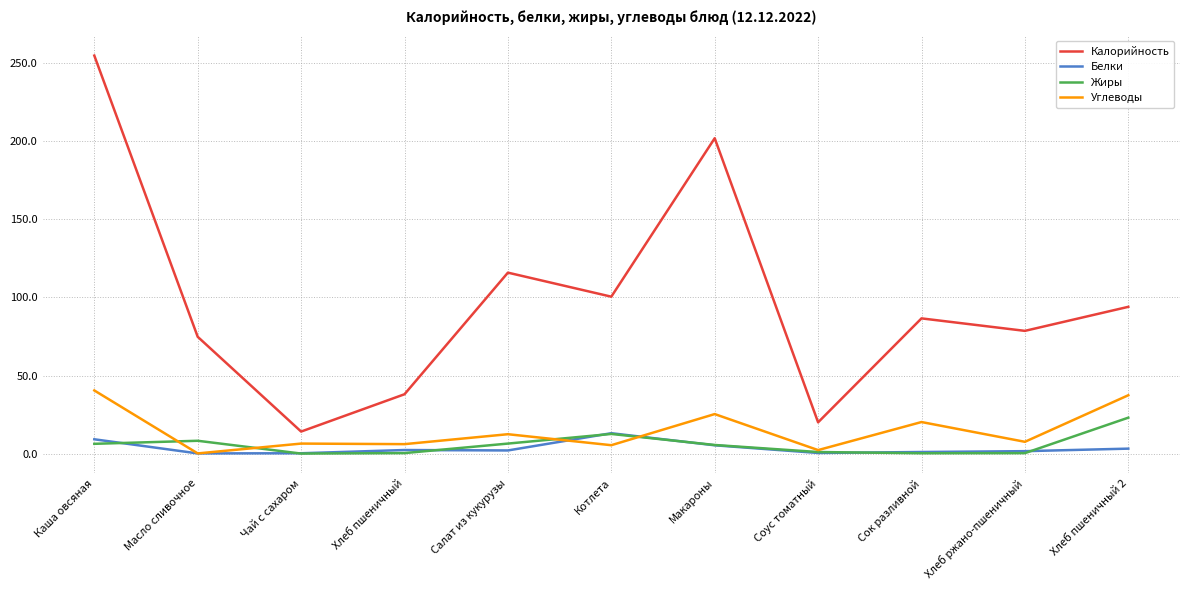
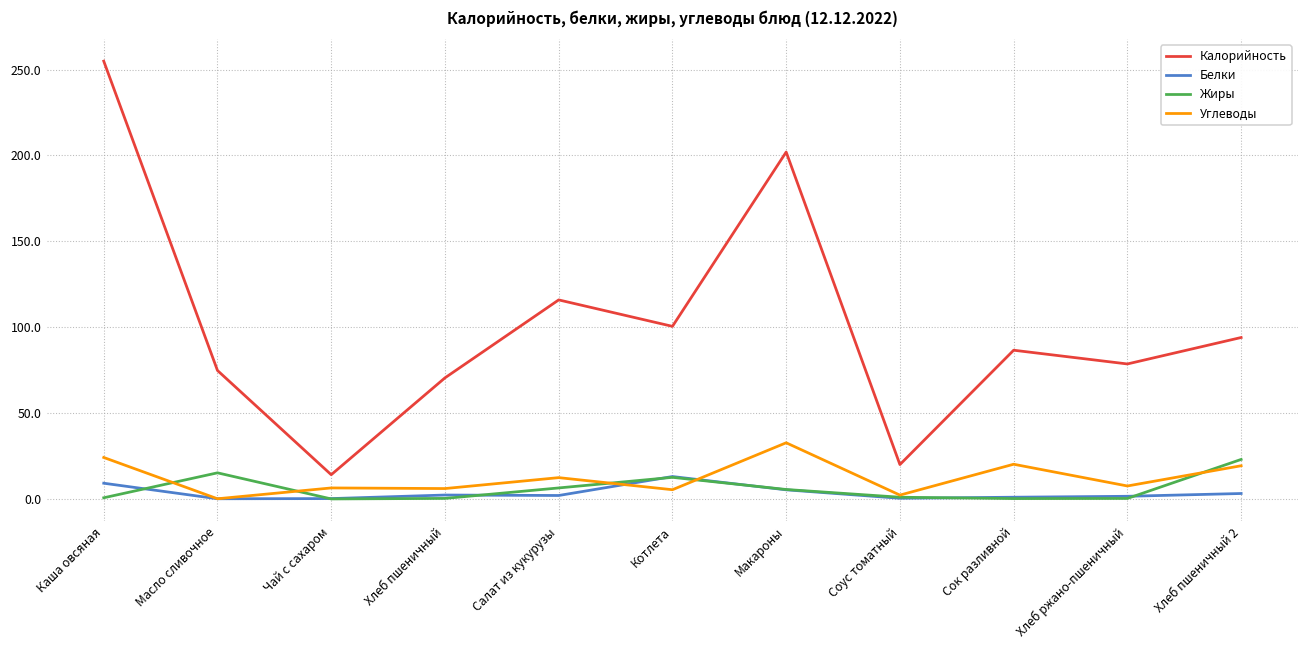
  {
    "Калорийность": {
      "Каша овсяная": 255,
      "Масло сливочное": 75,
      "Чай с сахаром": 14,
-     "Хлеб пшеничный": 38,
+     "Хлеб пшеничный": 71,
      "Салат из кукурузы": 116,
      "Котлета": 101,
      "Макароны": 202,
      "Соус томатный": 20,
      "Сок разливной": 87,
      "Хлеб ржано-пшеничный": 79,
      "Хлеб пшеничный 2": 94
    },
    "Белки": {
      "Каша овсяная": 9,
      "Хлеб пшеничный": 2,
      "Салат из кукурузы": 2,
      "Хлеб пшеничный 2": 3
    },
    "Жиры": {
-     "Каша овсяная": 6,
-     "Масло сливочное": 8,
+     "Каша овсяная": 1,
+     "Масло сливочное": 15,
      "Хлеб пшеничный": 0,
      "Салат из кукурузы": 6,
      "Хлеб пшеничный 2": 23
    },
    "Углеводы": {
-     "Каша овсяная": 40,
+     "Каша овсяная": 24,
      "Чай с сахаром": 6,
      "Хлеб пшеничный": 6,
      "Салат из кукурузы": 12,
      "Котлета": 5,
-     "Макароны": 25,
+     "Макароны": 33,
      "Сок разливной": 20,
      "Хлеб ржано-пшеничный": 8,
-     "Хлеб пшеничный 2": 37
+     "Хлеб пшеничный 2": 19
    }
  }
